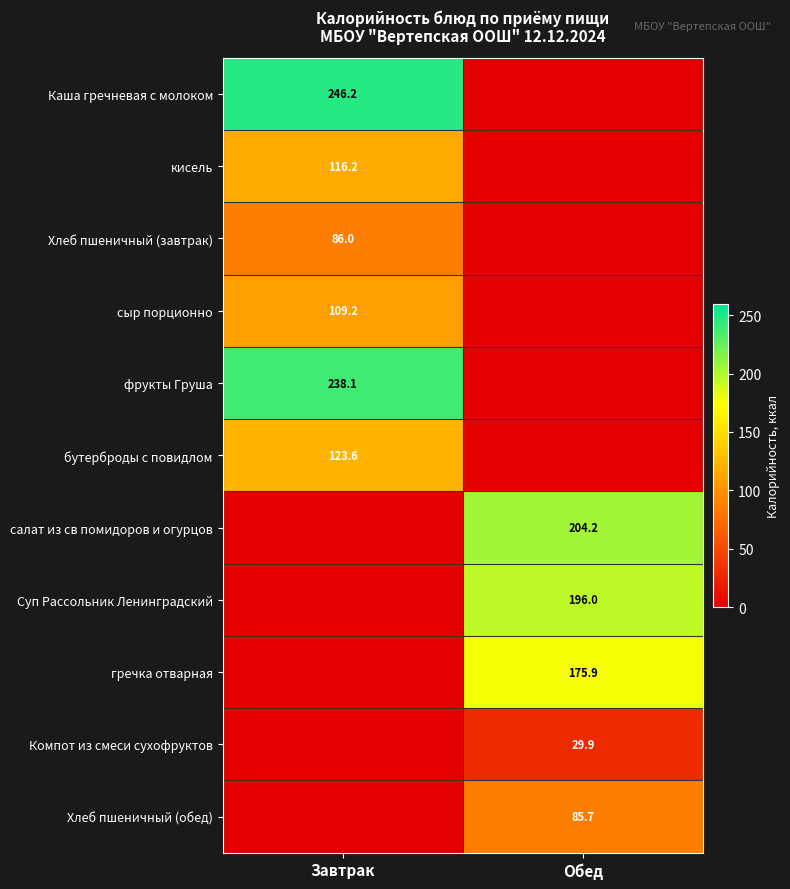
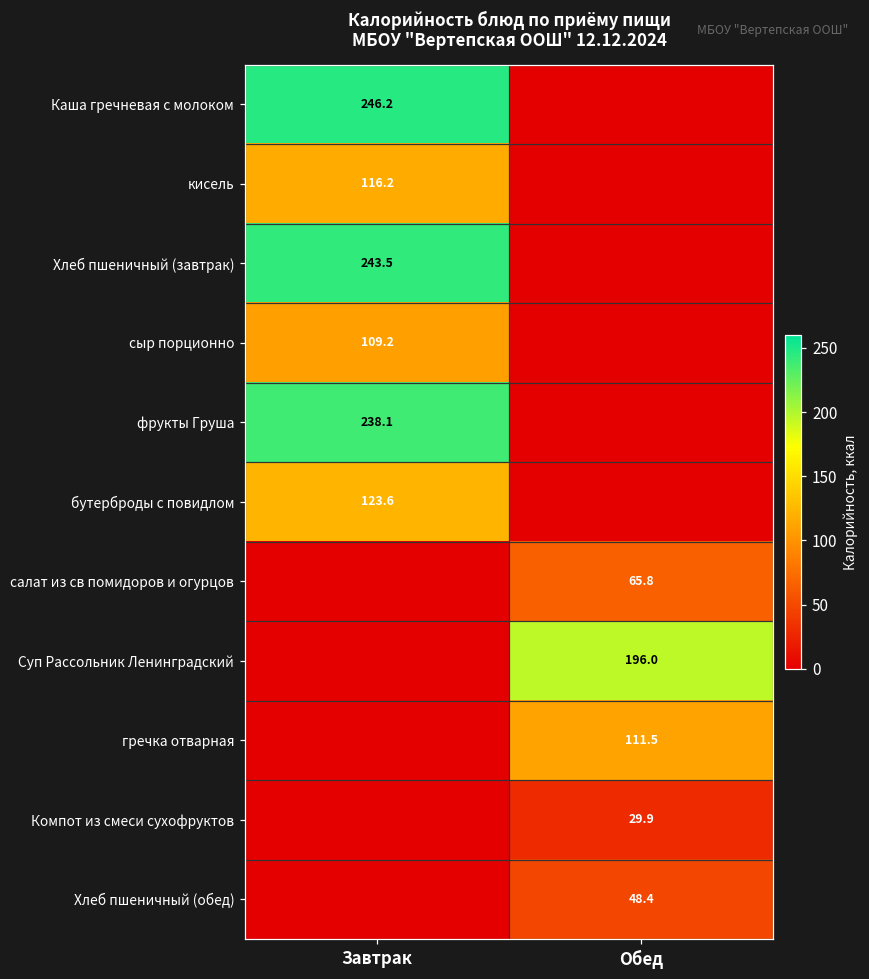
  {
    "Каша гречневая с молоком": {
      "Завтрак": 246.2
    },
    "кисель": {
      "Завтрак": 116.2
    },
    "Хлеб пшеничный (завтрак)": {
-     "Завтрак": 86.0
+     "Завтрак": 243.5
    },
    "сыр порционно": {
      "Завтрак": 109.2
    },
    "фрукты Груша": {
      "Завтрак": 238.1
    },
    "бутерброды с повидлом": {
      "Завтрак": 123.6
    },
    "салат из св помидоров и огурцов": {
-     "Обед": 204.2
+     "Обед": 65.8
    },
    "Суп Рассольник Ленинградский": {
      "Обед": 196.0
    },
    "гречка отварная": {
-     "Обед": 175.9
+     "Обед": 111.5
    },
    "Компот из смеси сухофруктов": {
      "Обед": 29.9
    },
    "Хлеб пшеничный (обед)": {
-     "Обед": 85.7
+     "Обед": 48.4
    }
  }
